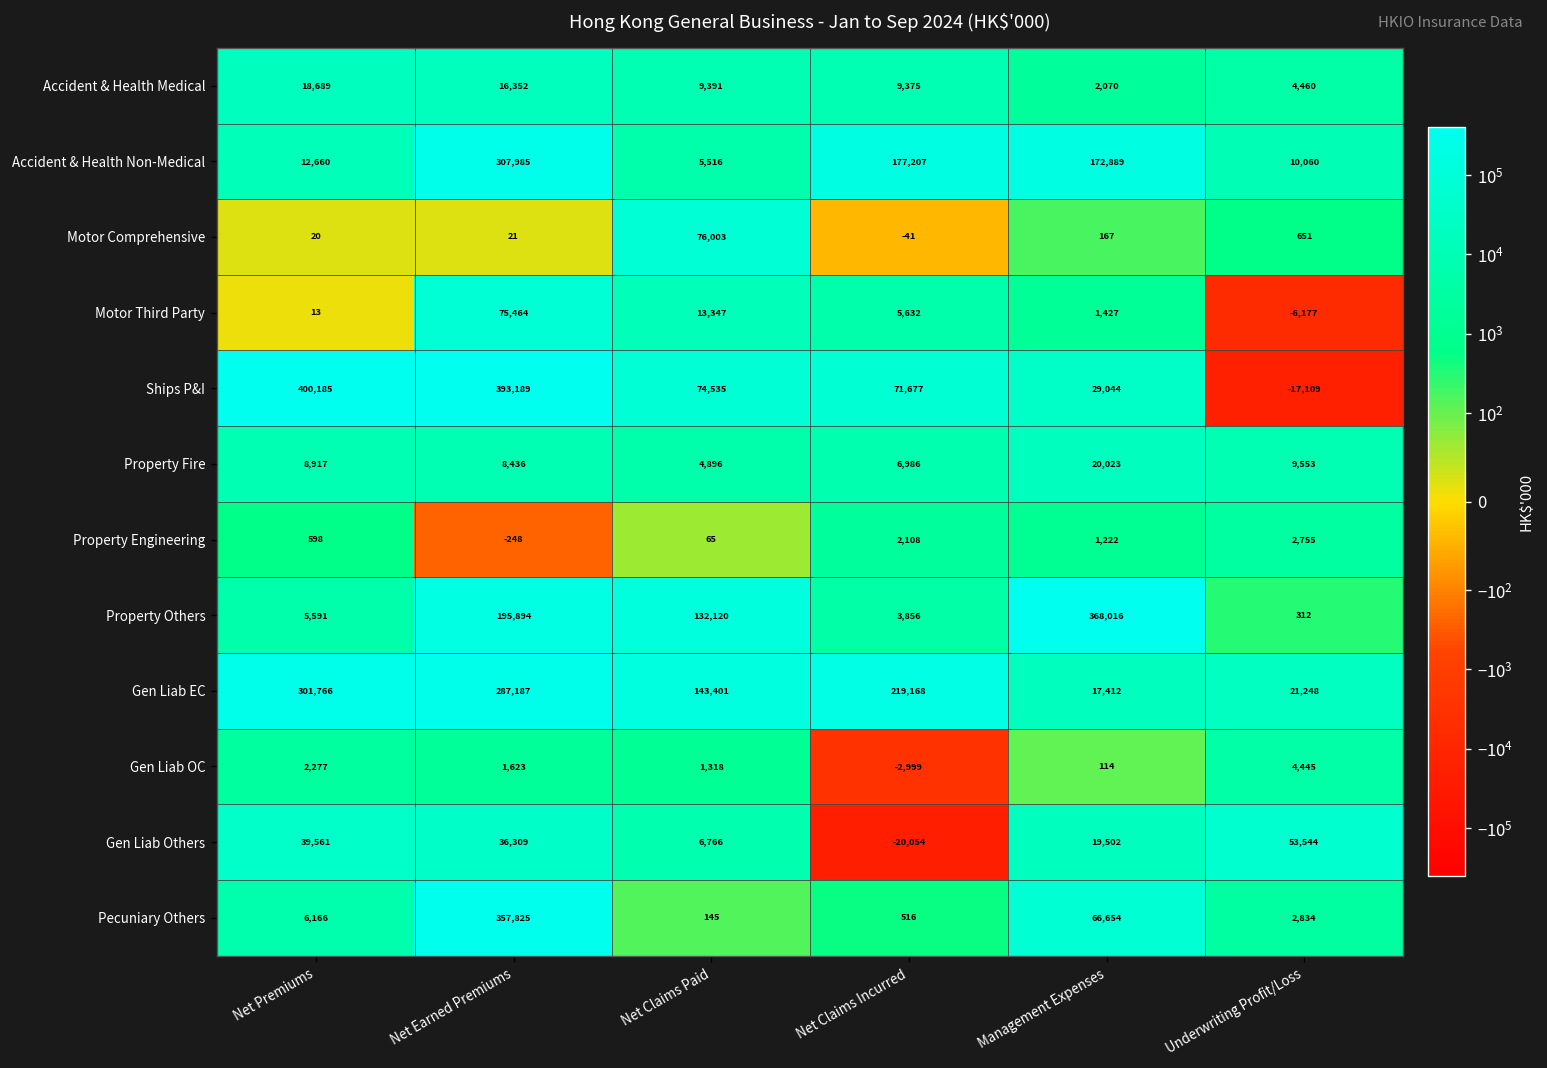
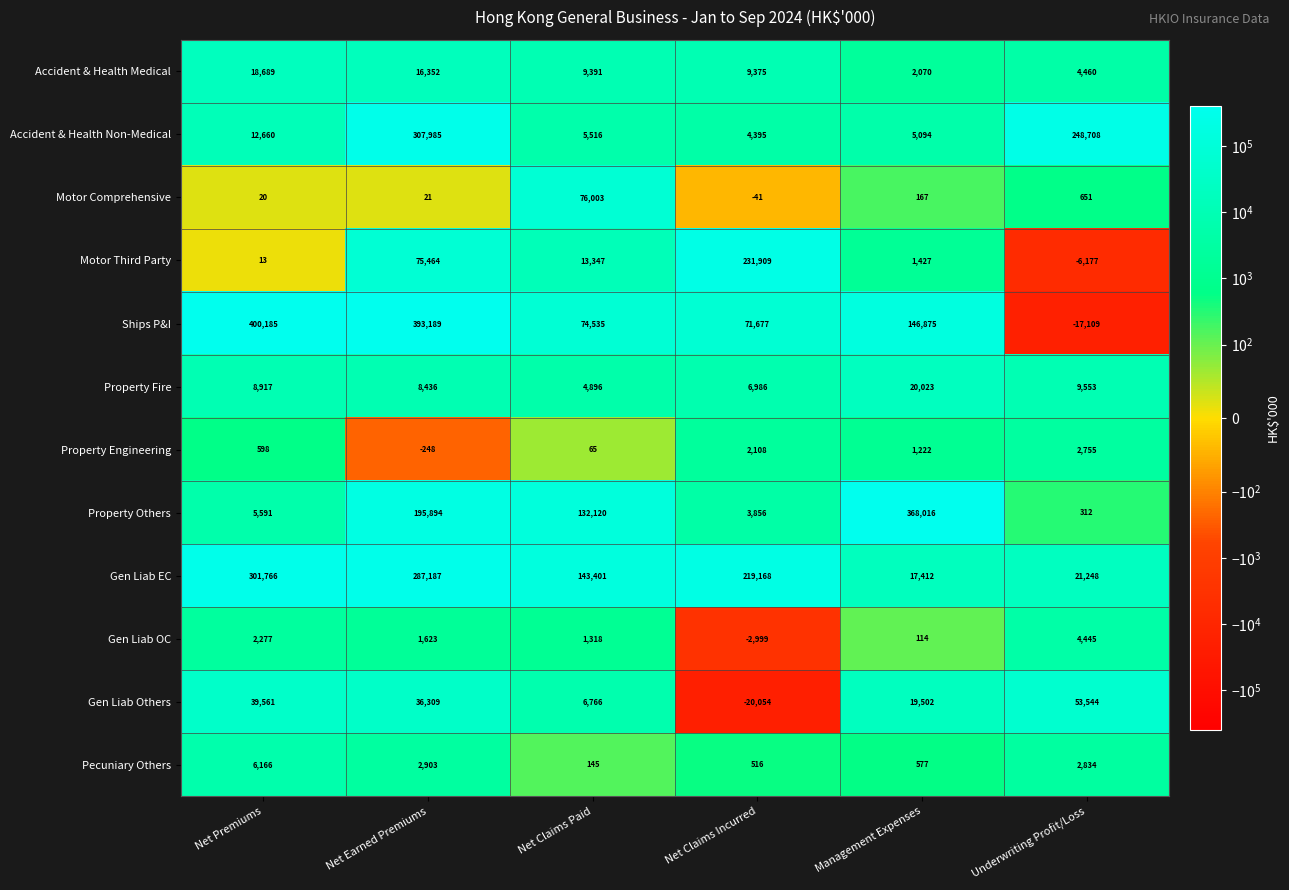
  {
    "Accident & Health Medical": {
      "Net Premiums": "18,689",
      "Net Earned Premiums": "16,352",
      "Net Claims Paid": "9,391",
      "Net Claims Incurred": "9,375",
      "Management Expenses": "2,070",
      "Underwriting Profit/Loss": "4,460"
    },
    "Accident & Health Non-Medical": {
      "Net Premiums": "12,660",
      "Net Earned Premiums": "307,985",
      "Net Claims Paid": "5,516",
-     "Net Claims Incurred": "177,207",
-     "Management Expenses": "172,889",
-     "Underwriting Profit/Loss": "10,060"
+     "Net Claims Incurred": "4,395",
+     "Management Expenses": "5,094",
+     "Underwriting Profit/Loss": "248,708"
    },
    "Motor Comprehensive": {
      "Net Premiums": "20",
      "Net Earned Premiums": "21",
      "Net Claims Paid": "76,003",
      "Net Claims Incurred": "-41",
      "Management Expenses": "167",
      "Underwriting Profit/Loss": "651"
    },
    "Motor Third Party": {
      "Net Premiums": "13",
      "Net Earned Premiums": "75,464",
      "Net Claims Paid": "13,347",
-     "Net Claims Incurred": "5,632",
+     "Net Claims Incurred": "231,909",
      "Management Expenses": "1,427",
      "Underwriting Profit/Loss": "-6,177"
    },
    "Ships P&I": {
      "Net Premiums": "400,185",
      "Net Earned Premiums": "393,189",
      "Net Claims Paid": "74,535",
      "Net Claims Incurred": "71,677",
-     "Management Expenses": "29,044",
+     "Management Expenses": "146,875",
      "Underwriting Profit/Loss": "-17,109"
    },
    "Property Fire": {
      "Net Premiums": "8,917",
      "Net Earned Premiums": "8,436",
      "Net Claims Paid": "4,896",
      "Net Claims Incurred": "6,986",
      "Management Expenses": "20,023",
      "Underwriting Profit/Loss": "9,553"
    },
    "Property Engineering": {
      "Net Premiums": "598",
      "Net Earned Premiums": "-248",
      "Net Claims Paid": "65",
      "Net Claims Incurred": "2,108",
      "Management Expenses": "1,222",
      "Underwriting Profit/Loss": "2,755"
    },
    "Property Others": {
      "Net Premiums": "5,591",
      "Net Earned Premiums": "195,894",
      "Net Claims Paid": "132,120",
      "Net Claims Incurred": "3,856",
      "Management Expenses": "368,016",
      "Underwriting Profit/Loss": "312"
    },
    "Gen Liab EC": {
      "Net Premiums": "301,766",
      "Net Earned Premiums": "287,187",
      "Net Claims Paid": "143,401",
      "Net Claims Incurred": "219,168",
      "Management Expenses": "17,412",
      "Underwriting Profit/Loss": "21,248"
    },
    "Gen Liab OC": {
      "Net Premiums": "2,277",
      "Net Earned Premiums": "1,623",
      "Net Claims Paid": "1,318",
      "Net Claims Incurred": "-2,999",
      "Management Expenses": "114",
      "Underwriting Profit/Loss": "4,445"
    },
    "Gen Liab Others": {
      "Net Premiums": "39,561",
      "Net Earned Premiums": "36,309",
      "Net Claims Paid": "6,766",
      "Net Claims Incurred": "-20,054",
      "Management Expenses": "19,502",
      "Underwriting Profit/Loss": "53,544"
    },
    "Pecuniary Others": {
      "Net Premiums": "6,166",
-     "Net Earned Premiums": "357,825",
+     "Net Earned Premiums": "2,903",
      "Net Claims Paid": "145",
      "Net Claims Incurred": "516",
-     "Management Expenses": "66,654",
+     "Management Expenses": "577",
      "Underwriting Profit/Loss": "2,834"
    }
  }
